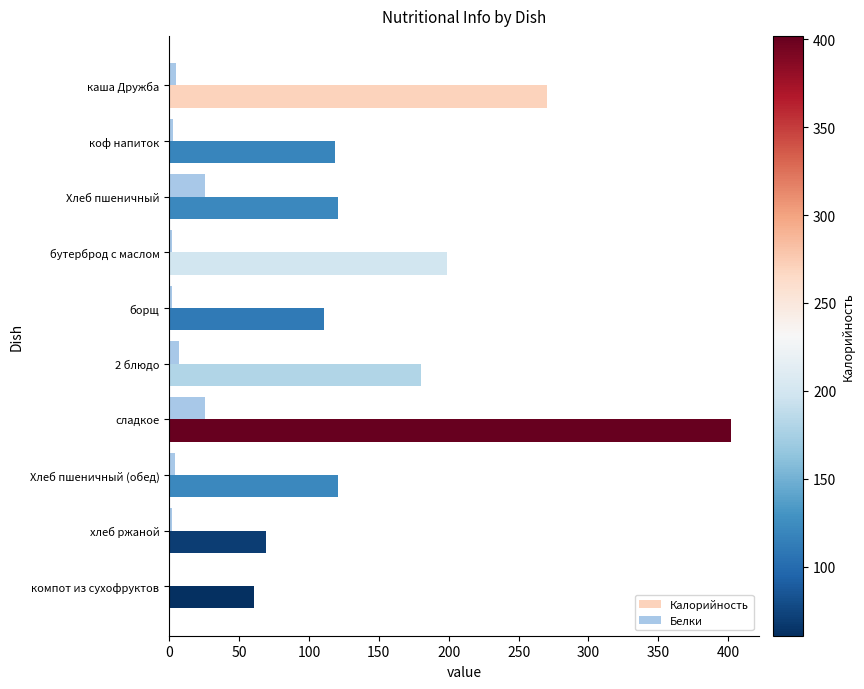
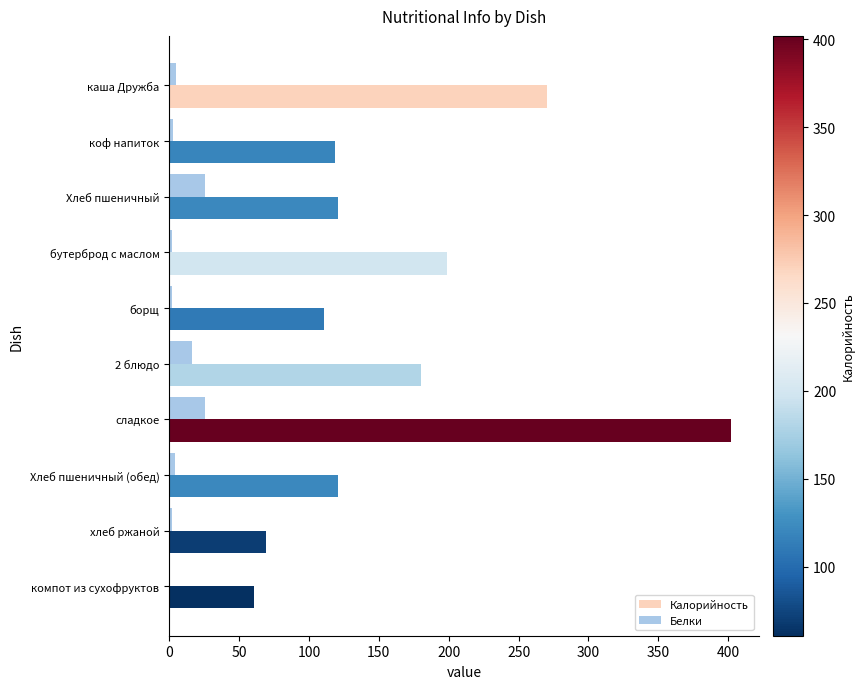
  {
    "Калорийность": {
      "каша Дружба": 270,
      "коф напиток": 119,
      "Хлеб пшеничный": 121,
      "бутерброд с маслом": 199,
      "борщ": 111,
      "2 блюдо": 180,
      "сладкое": 402,
      "Хлеб пшеничный (обед)": 121,
      "хлеб ржаной": 70,
      "компот из сухофруктов": 61
    },
    "Белки": {
      "каша Дружба": 5,
      "коф напиток": 3,
      "Хлеб пшеничный": 26,
      "бутерброд с маслом": 2,
      "борщ": 2,
-     "2 блюдо": 7,
+     "2 блюдо": 16,
      "сладкое": 26,
      "Хлеб пшеничный (обед)": 4,
      "хлеб ржаной": 2
    }
  }
